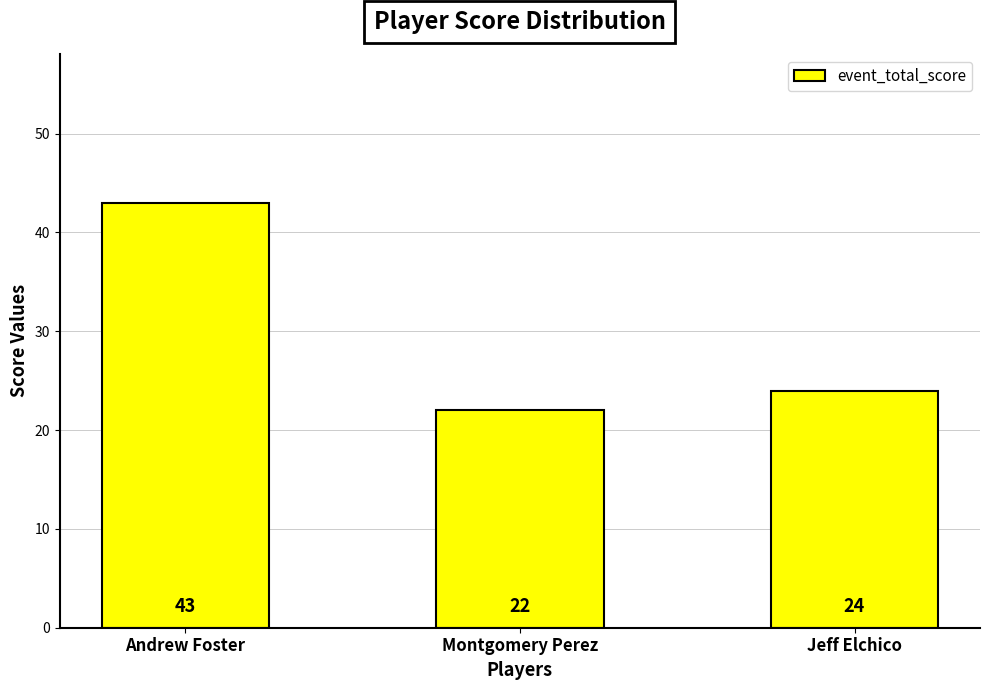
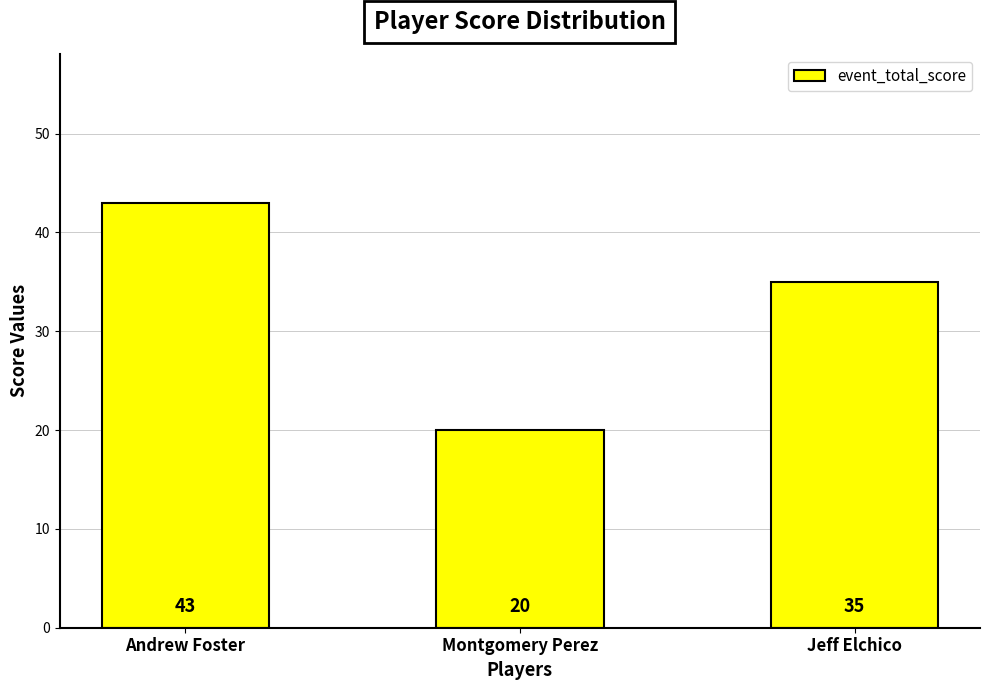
  {
    "Andrew Foster": 43,
-   "Montgomery Perez": 22,
-   "Jeff Elchico": 24
+   "Montgomery Perez": 20,
+   "Jeff Elchico": 35
  }
